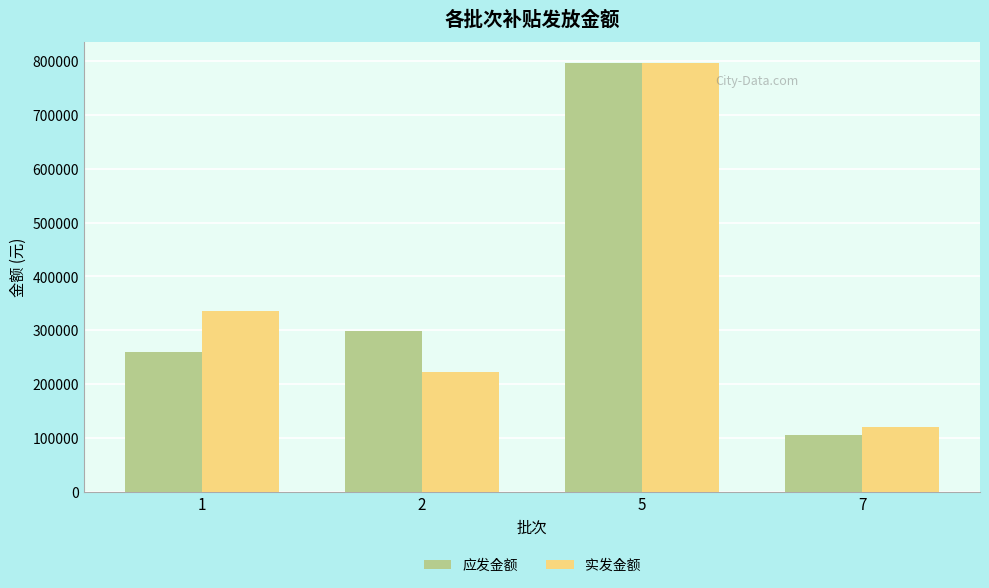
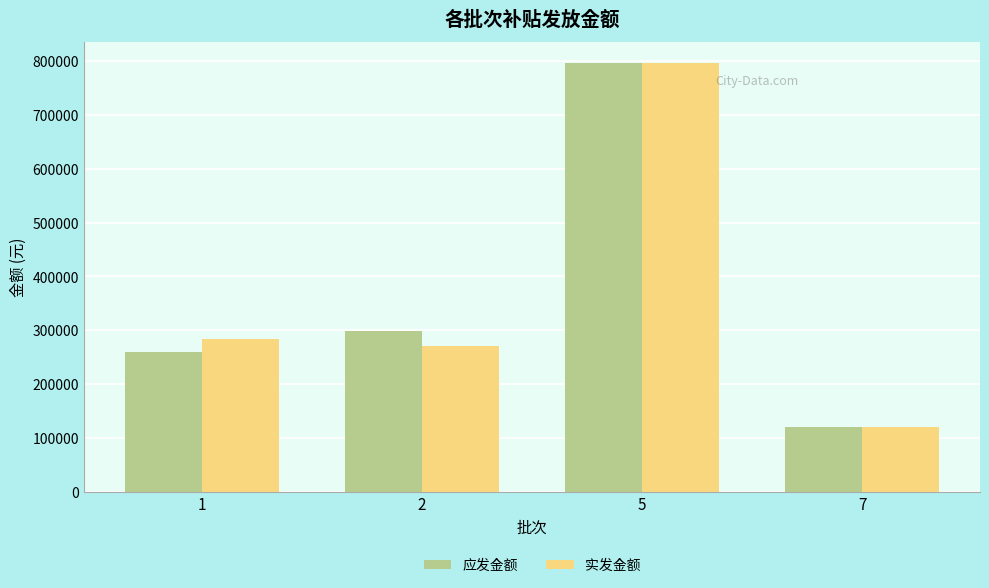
  {
    "应发金额": {
      "1": 260000,
      "2": 300000,
      "5": 800000,
-     "7": 110000
+     "7": 120000
    },
    "实发金额": {
-     "1": 340000,
-     "2": 220000,
+     "1": 280000,
+     "2": 270000,
      "5": 800000,
      "7": 120000
    }
  }
